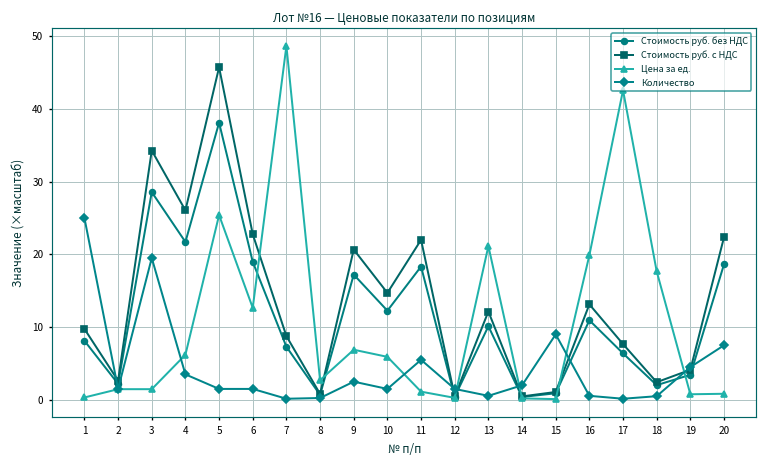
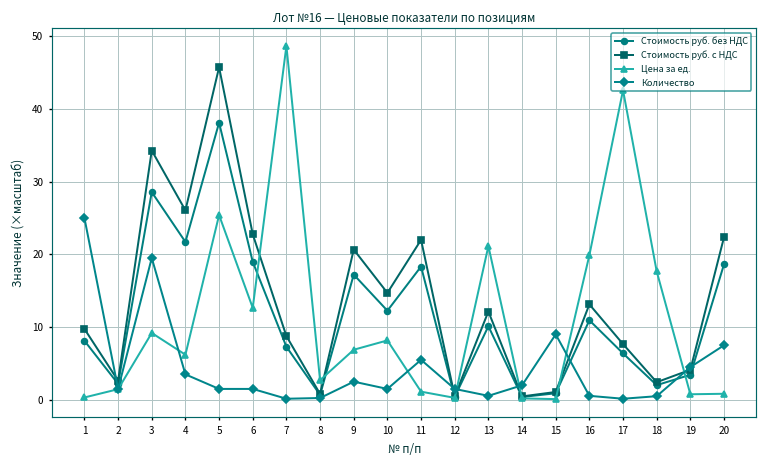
  {
    "Цена за ед.": {
      "1": 0,
-     "3": 1,
+     "3": 9,
      "4": 6,
      "5": 25,
      "6": 13,
      "7": 49,
      "8": 3,
      "9": 7,
-     "10": 6,
+     "10": 8,
      "11": 1,
      "13": 21,
      "15": 0,
      "16": 20,
      "18": 18,
      "19": 1,
      "20": 1
    }
  }
